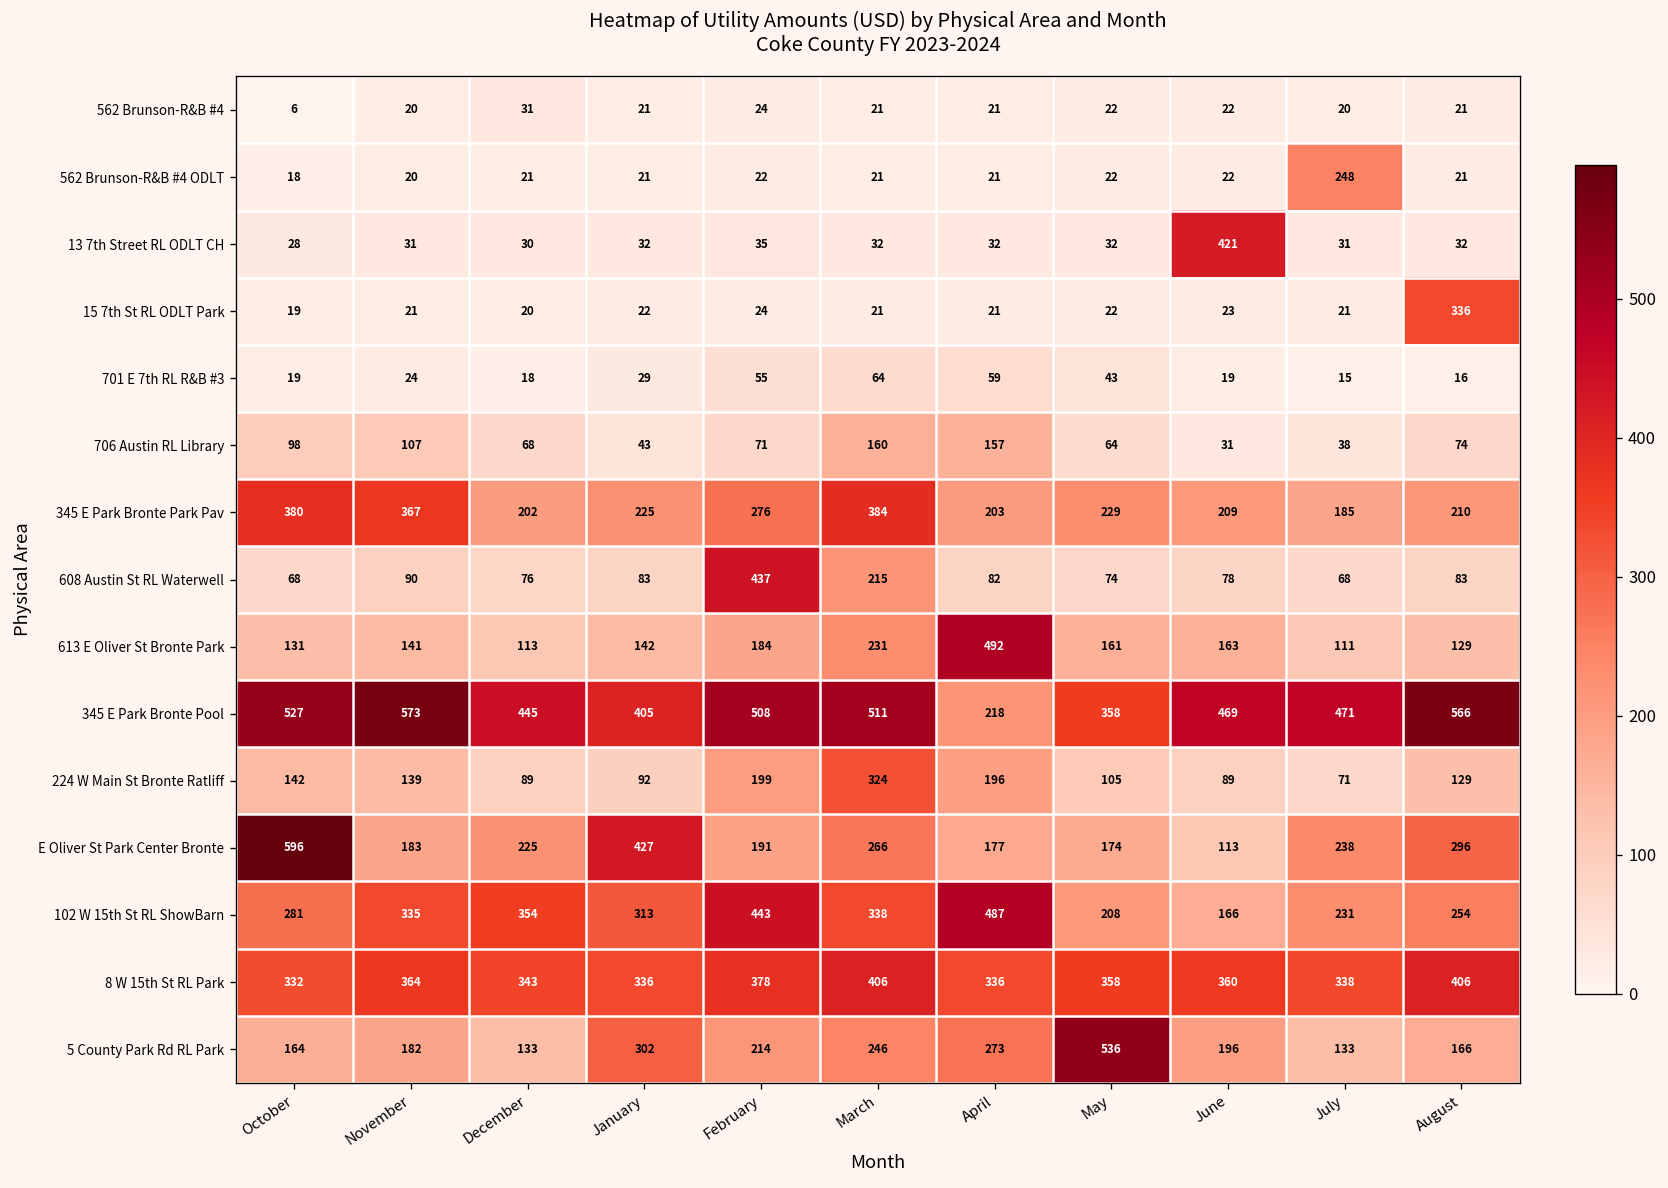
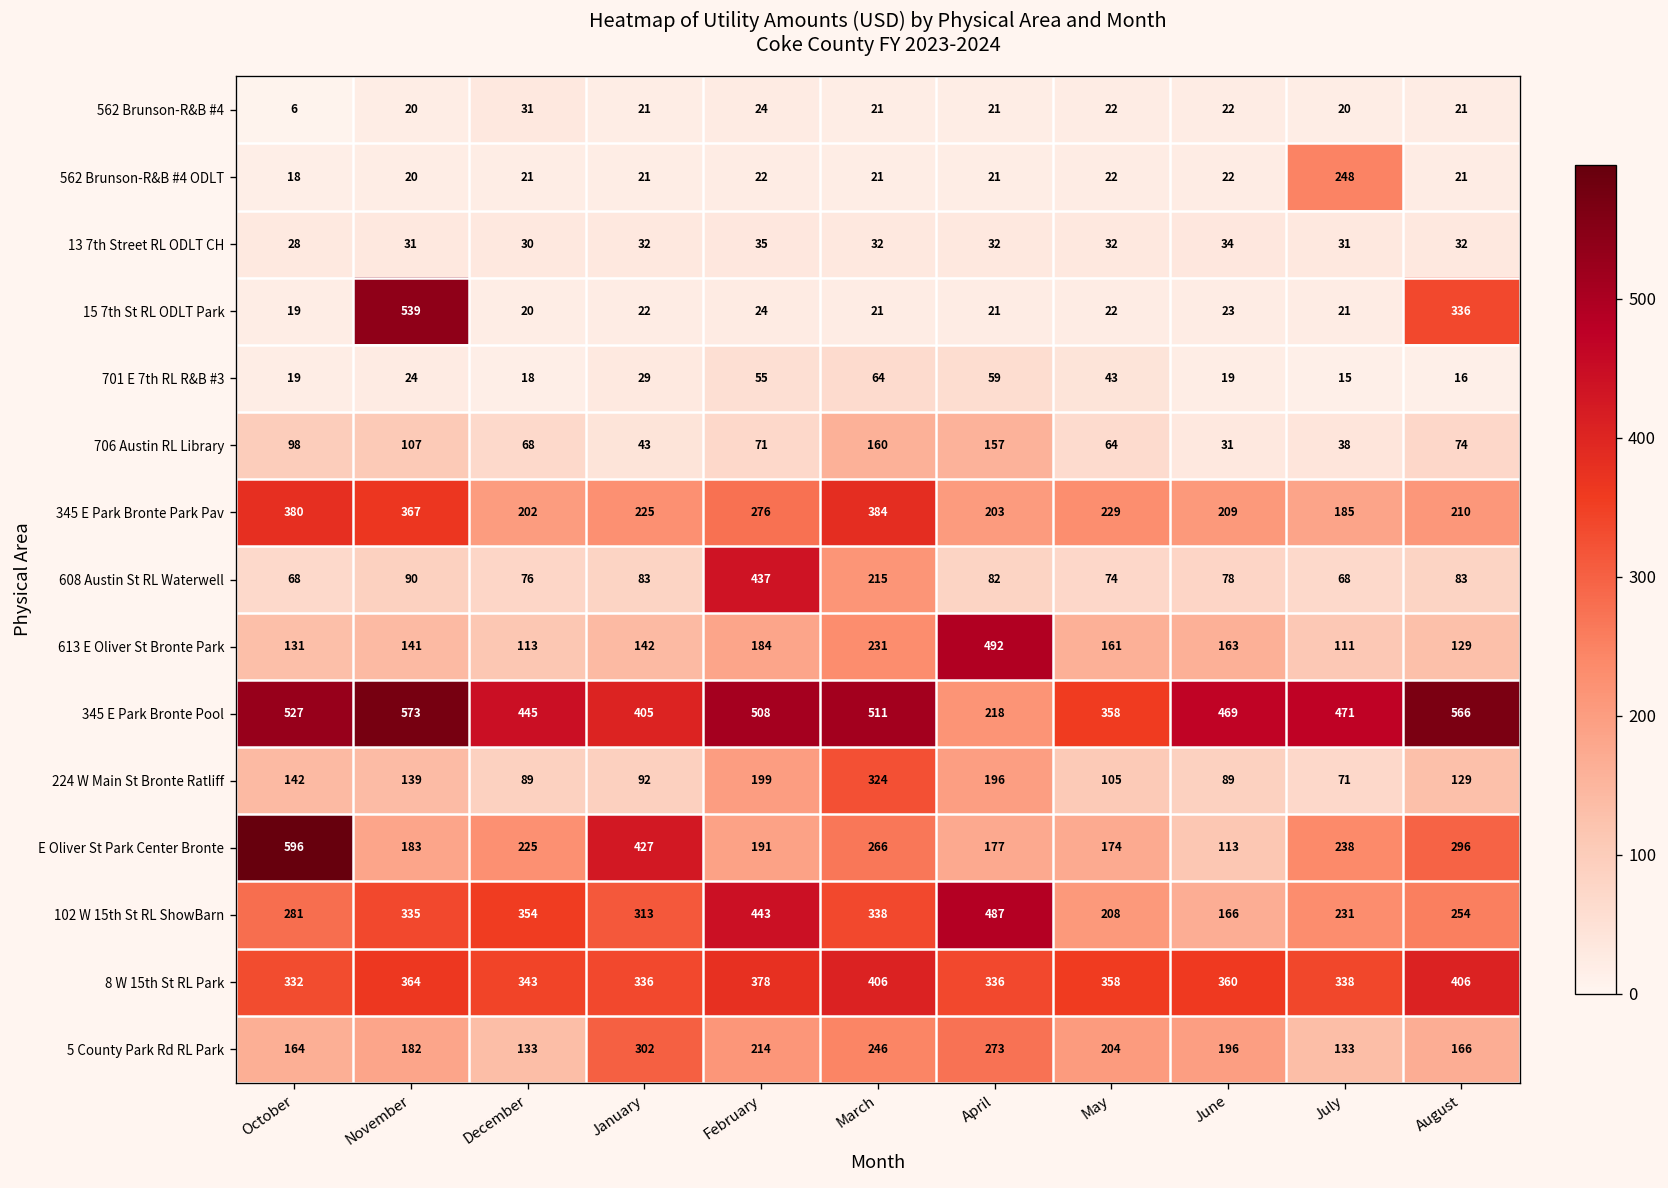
  {
    "562 Brunson-R&B #4": {
      "October": 6,
      "November": 20,
      "December": 31,
      "January": 21,
      "February": 24,
      "March": 21,
      "April": 21,
      "May": 22,
      "June": 22,
      "July": 20,
      "August": 21
    },
    "562 Brunson-R&B #4 ODLT": {
      "October": 18,
      "November": 20,
      "December": 21,
      "January": 21,
      "February": 22,
      "March": 21,
      "April": 21,
      "May": 22,
      "June": 22,
      "July": 248,
      "August": 21
    },
    "13 7th Street RL ODLT CH": {
      "October": 28,
      "November": 31,
      "December": 30,
      "January": 32,
      "February": 35,
      "March": 32,
      "April": 32,
      "May": 32,
-     "June": 421,
+     "June": 34,
      "July": 31,
      "August": 32
    },
    "15 7th St RL ODLT Park": {
      "October": 19,
-     "November": 21,
+     "November": 539,
      "December": 20,
      "January": 22,
      "February": 24,
      "March": 21,
      "April": 21,
      "May": 22,
      "June": 23,
      "July": 21,
      "August": 336
    },
    "701 E 7th RL R&B #3": {
      "October": 19,
      "November": 24,
      "December": 18,
      "January": 29,
      "February": 55,
      "March": 64,
      "April": 59,
      "May": 43,
      "June": 19,
      "July": 15,
      "August": 16
    },
    "706 Austin RL Library": {
      "October": 98,
      "November": 107,
      "December": 68,
      "January": 43,
      "February": 71,
      "March": 160,
      "April": 157,
      "May": 64,
      "June": 31,
      "July": 38,
      "August": 74
    },
    "345 E Park Bronte Park Pav": {
      "October": 380,
      "November": 367,
      "December": 202,
      "January": 225,
      "February": 276,
      "March": 384,
      "April": 203,
      "May": 229,
      "June": 209,
      "July": 185,
      "August": 210
    },
    "608 Austin St RL Waterwell": {
      "October": 68,
      "November": 90,
      "December": 76,
      "January": 83,
      "February": 437,
      "March": 215,
      "April": 82,
      "May": 74,
      "June": 78,
      "July": 68,
      "August": 83
    },
    "613 E Oliver St Bronte Park": {
      "October": 131,
      "November": 141,
      "December": 113,
      "January": 142,
      "February": 184,
      "March": 231,
      "April": 492,
      "May": 161,
      "June": 163,
      "July": 111,
      "August": 129
    },
    "345 E Park Bronte Pool": {
      "October": 527,
      "November": 573,
      "December": 445,
      "January": 405,
      "February": 508,
      "March": 511,
      "April": 218,
      "May": 358,
      "June": 469,
      "July": 471,
      "August": 566
    },
    "224 W Main St Bronte Ratliff": {
      "October": 142,
      "November": 139,
      "December": 89,
      "January": 92,
      "February": 199,
      "March": 324,
      "April": 196,
      "May": 105,
      "June": 89,
      "July": 71,
      "August": 129
    },
    "E Oliver St Park Center Bronte": {
      "October": 596,
      "November": 183,
      "December": 225,
      "January": 427,
      "February": 191,
      "March": 266,
      "April": 177,
      "May": 174,
      "June": 113,
      "July": 238,
      "August": 296
    },
    "102 W 15th St RL ShowBarn": {
      "October": 281,
      "November": 335,
      "December": 354,
      "January": 313,
      "February": 443,
      "March": 338,
      "April": 487,
      "May": 208,
      "June": 166,
      "July": 231,
      "August": 254
    },
    "8 W 15th St RL Park": {
      "October": 332,
      "November": 364,
      "December": 343,
      "January": 336,
      "February": 378,
      "March": 406,
      "April": 336,
      "May": 358,
      "June": 360,
      "July": 338,
      "August": 406
    },
    "5 County Park Rd RL Park": {
      "October": 164,
      "November": 182,
      "December": 133,
      "January": 302,
      "February": 214,
      "March": 246,
      "April": 273,
-     "May": 536,
+     "May": 204,
      "June": 196,
      "July": 133,
      "August": 166
    }
  }
